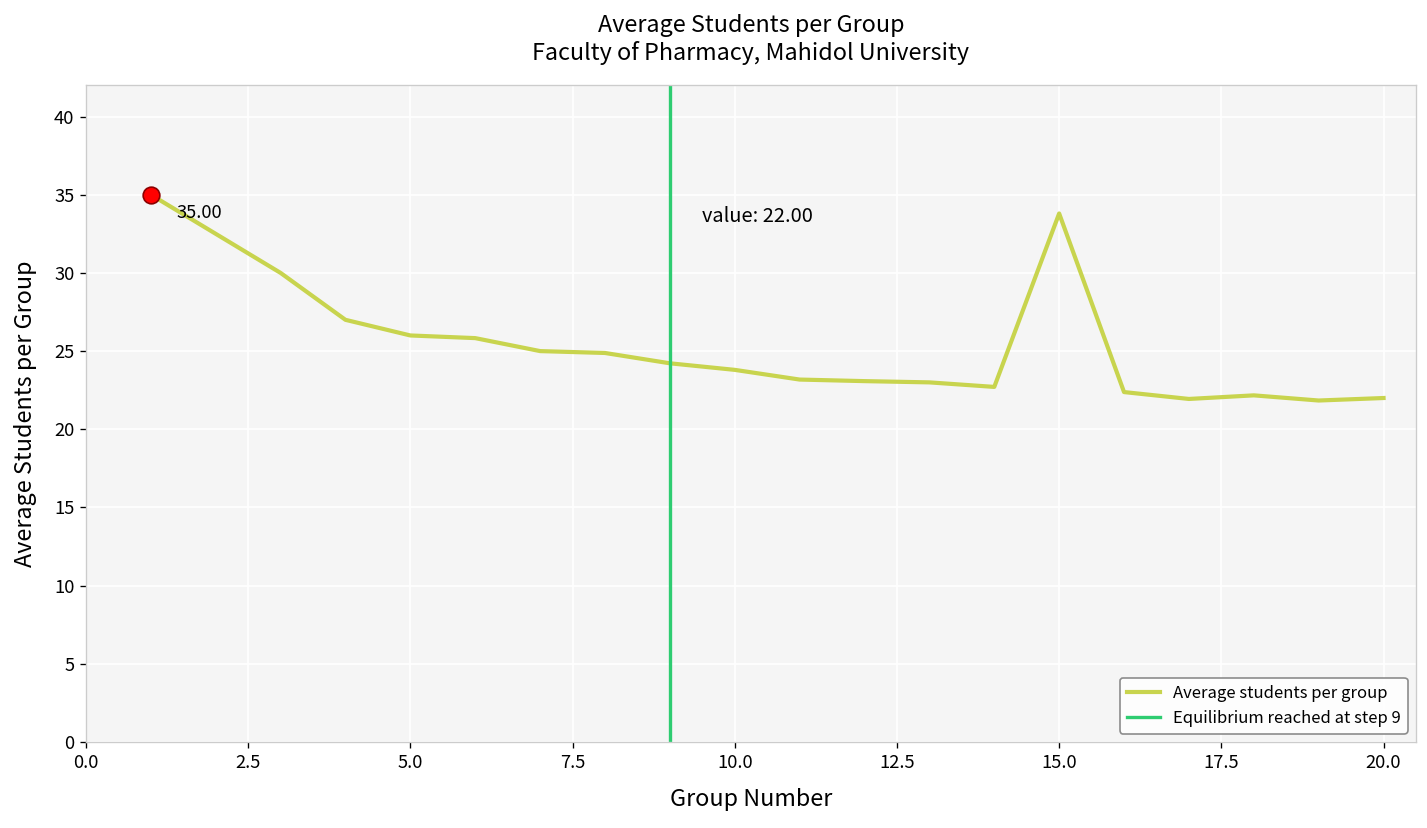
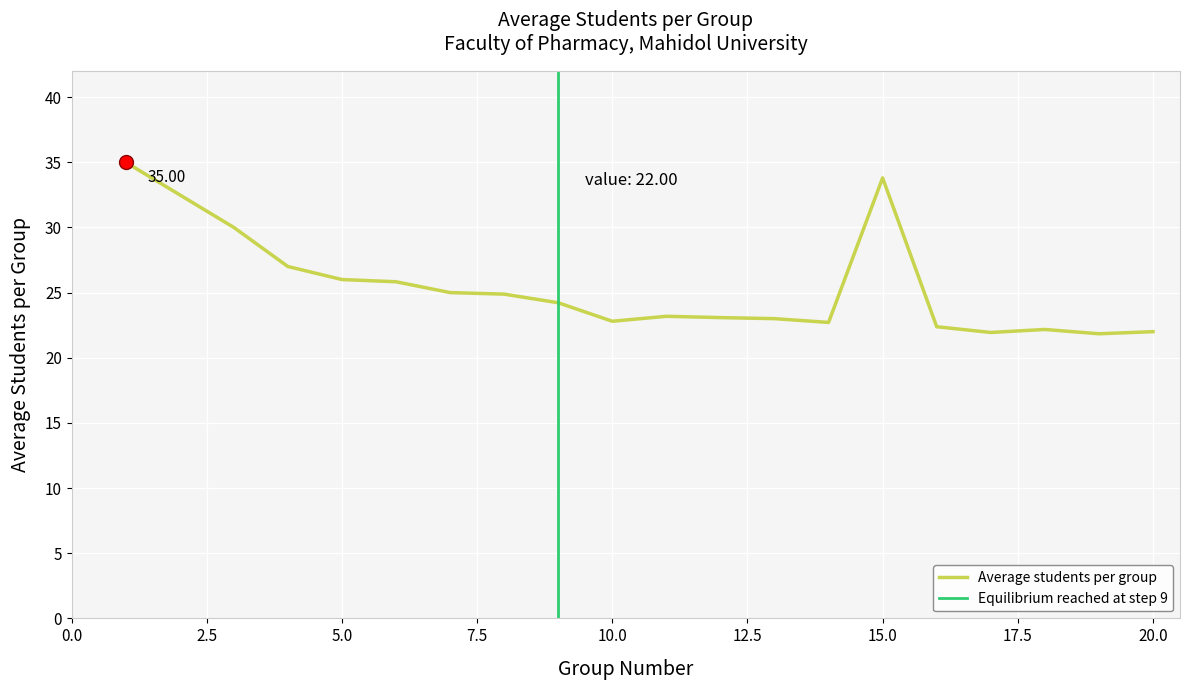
  {
    "Average students per group": {
      "5.0": 26.0,
-     "10.0": 23.8,
+     "10.0": 22.8,
      "15.0": 33.8,
      "20.0": 22.0
    }
  }
